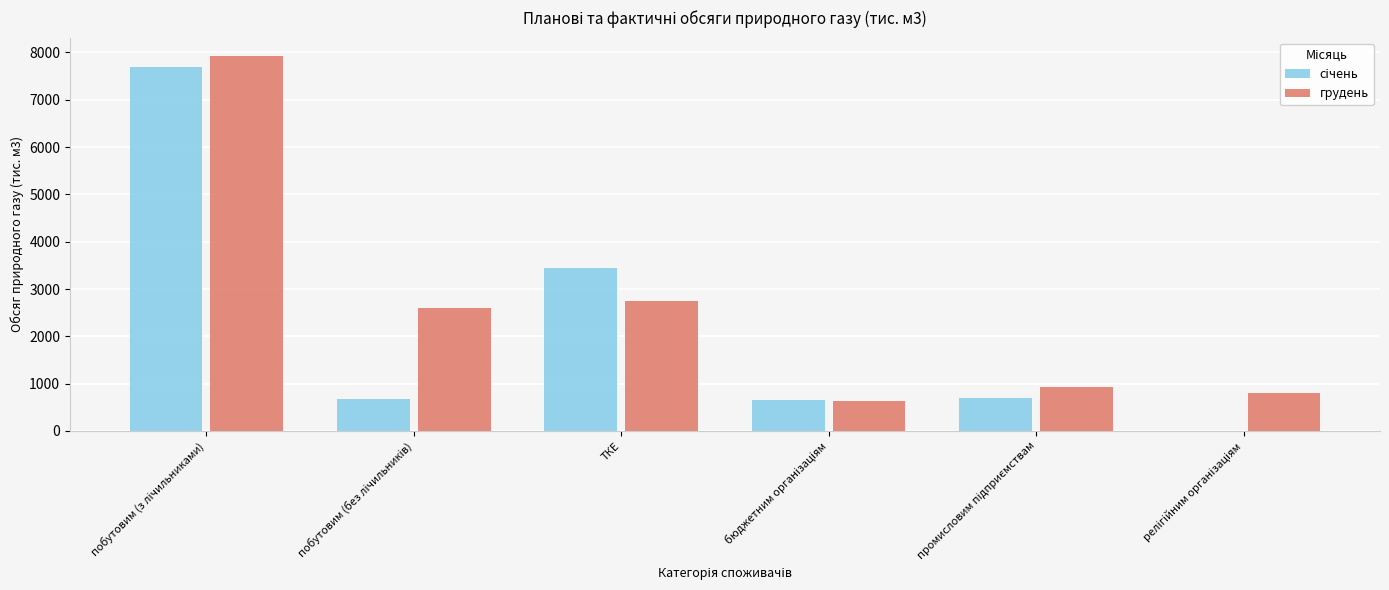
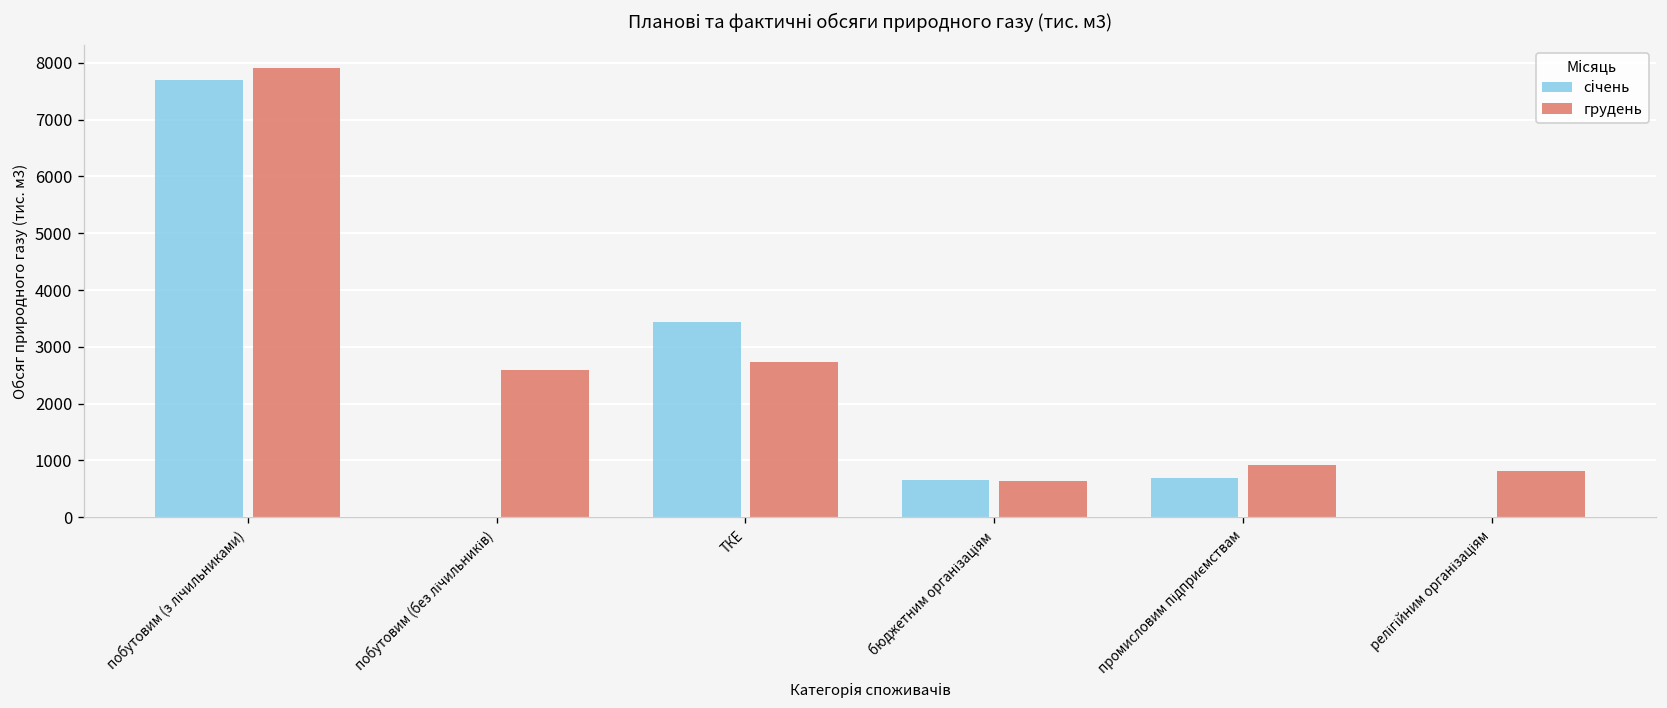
  {
    "січень": {
      "побутовим (з лічильниками)": 7700,
-     "побутовим (без лічильників)": 700,
+     "побутовим (без лічильників)": 0,
      "ТКЕ": 3400,
      "бюджетним організаціям": 600,
      "промисловим підприємствам": 700
    },
    "грудень": {
      "побутовим (з лічильниками)": 7900,
      "побутовим (без лічильників)": 2600,
      "ТКЕ": 2700,
      "бюджетним організаціям": 600,
      "промисловим підприємствам": 900,
      "релігійним організаціям": 800
    }
  }
